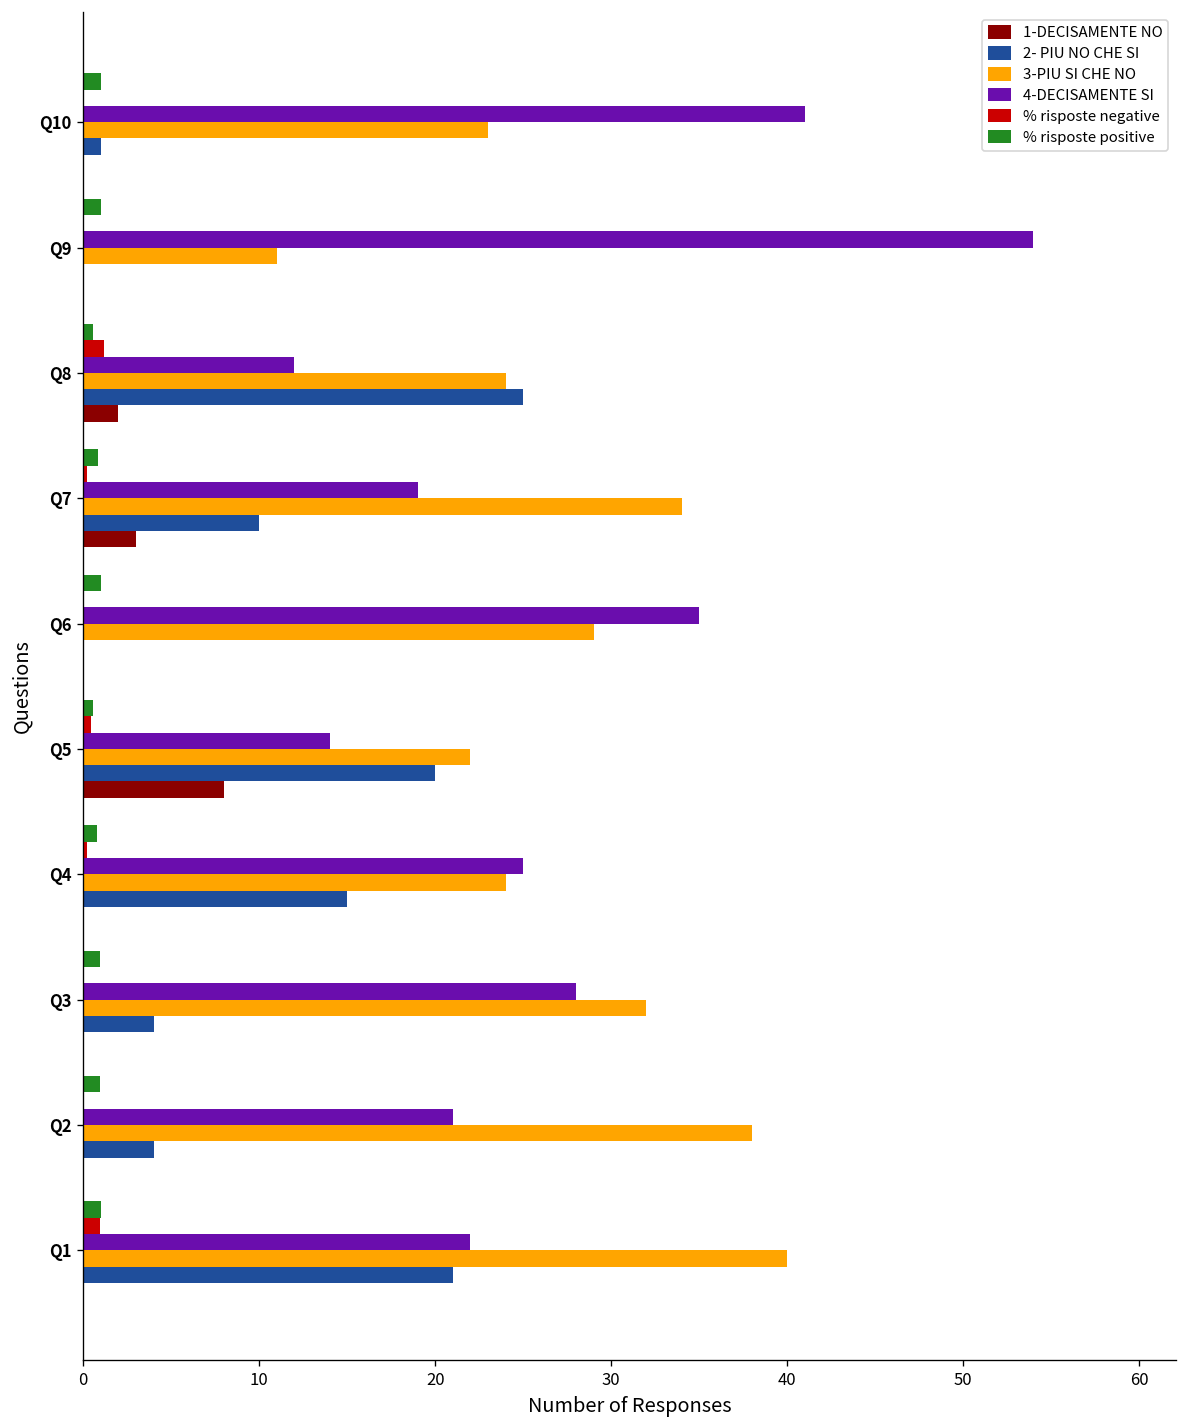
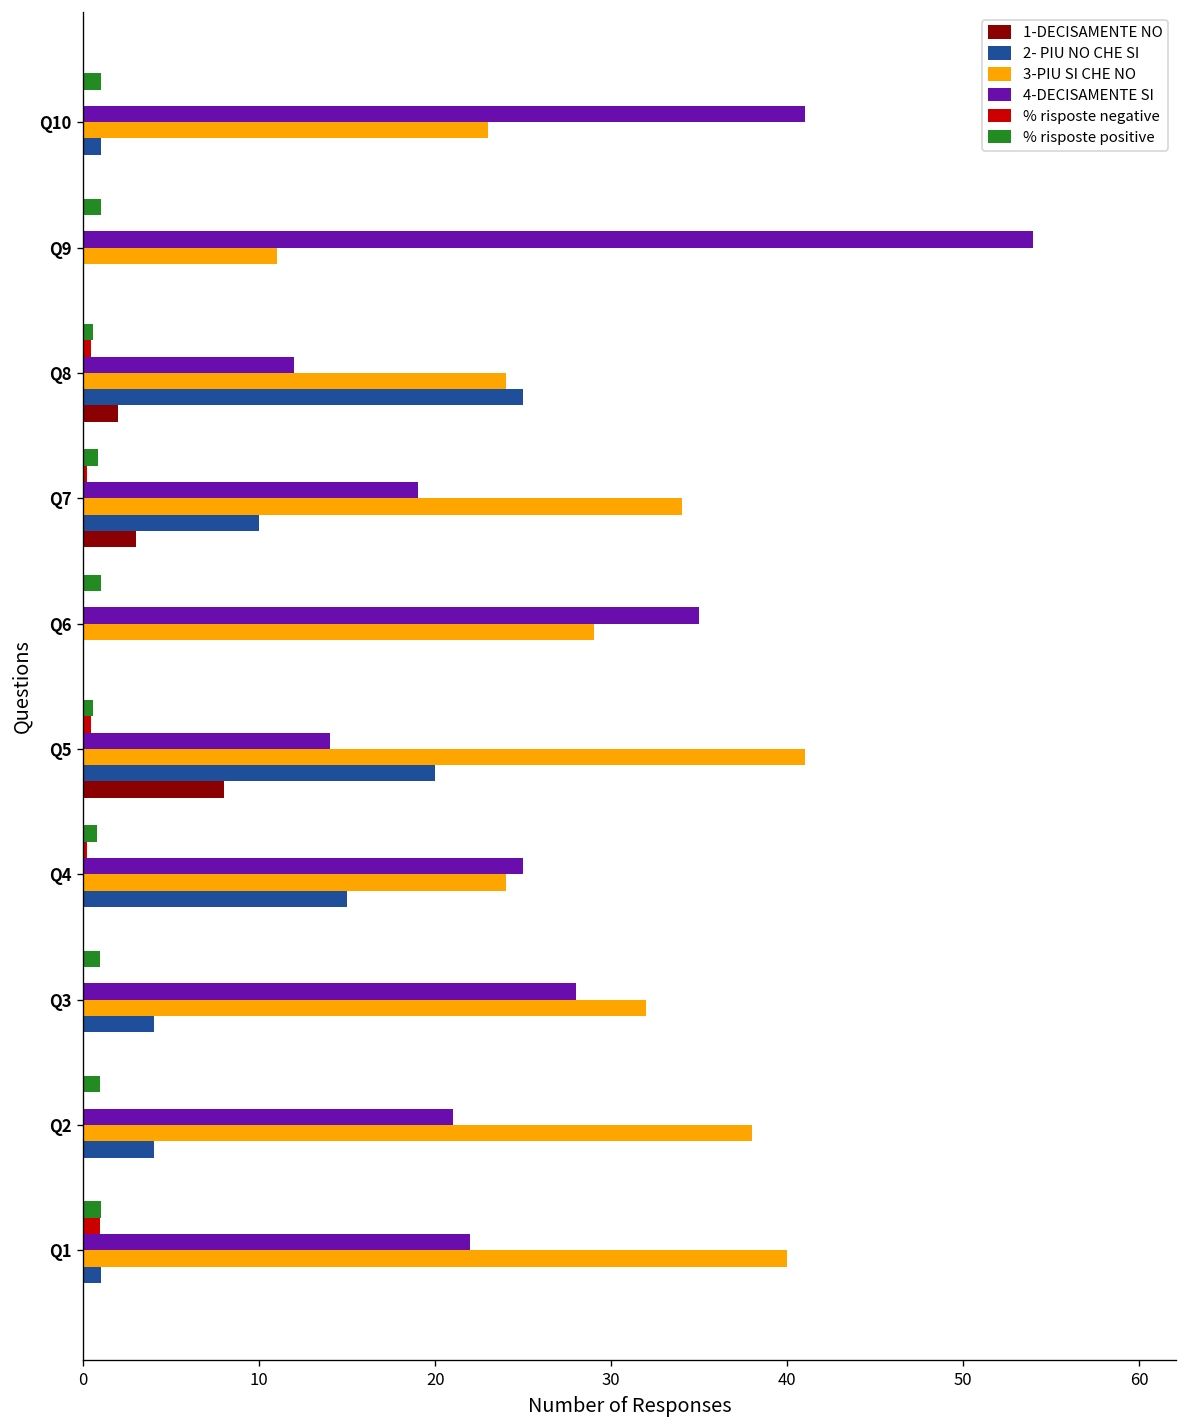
  {
    "1-DECISAMENTE NO": {
      "Q10": 0.0,
      "Q9": 0.0,
      "Q8": 2.0,
      "Q7": 3.0,
      "Q6": 0.0,
      "Q5": 8.0,
      "Q4": 0.0,
      "Q3": 0.0,
      "Q2": 0.0,
      "Q1": 0.0
    },
    "2- PIU NO CHE SI": {
      "Q10": 1,
      "Q9": 0,
      "Q8": 25,
      "Q7": 10,
      "Q6": 0,
      "Q5": 20,
      "Q4": 15,
      "Q3": 4,
      "Q2": 4,
-     "Q1": 21
+     "Q1": 1
    },
    "3-PIU SI CHE NO": {
      "Q10": 23,
      "Q9": 11,
      "Q8": 24,
      "Q7": 34,
      "Q6": 29,
-     "Q5": 22,
+     "Q5": 41,
      "Q4": 24,
      "Q3": 32,
      "Q2": 38,
      "Q1": 40
    },
    "4-DECISAMENTE SI": {
      "Q10": 41.0,
      "Q9": 54.0,
      "Q8": 12.0,
      "Q7": 19.0,
      "Q6": 35.0,
      "Q5": 14.0,
      "Q4": 25.0,
      "Q3": 28.0,
      "Q2": 21.0,
      "Q1": 22.0
    },
    "% risposte negative": {
      "Q9": 0.0,
-     "Q8": 1.2,
+     "Q8": 0.4,
      "Q7": 0.2,
      "Q6": 0.0,
      "Q5": 0.4,
      "Q4": 0.2,
      "Q1": 0.9
    },
    "% risposte positive": {
      "Q10": 1.0,
      "Q9": 1.0,
      "Q8": 0.6,
      "Q7": 0.8,
      "Q6": 1.0,
      "Q5": 0.6,
      "Q4": 0.8,
      "Q3": 0.9,
      "Q2": 0.9,
      "Q1": 1.0
    }
  }
